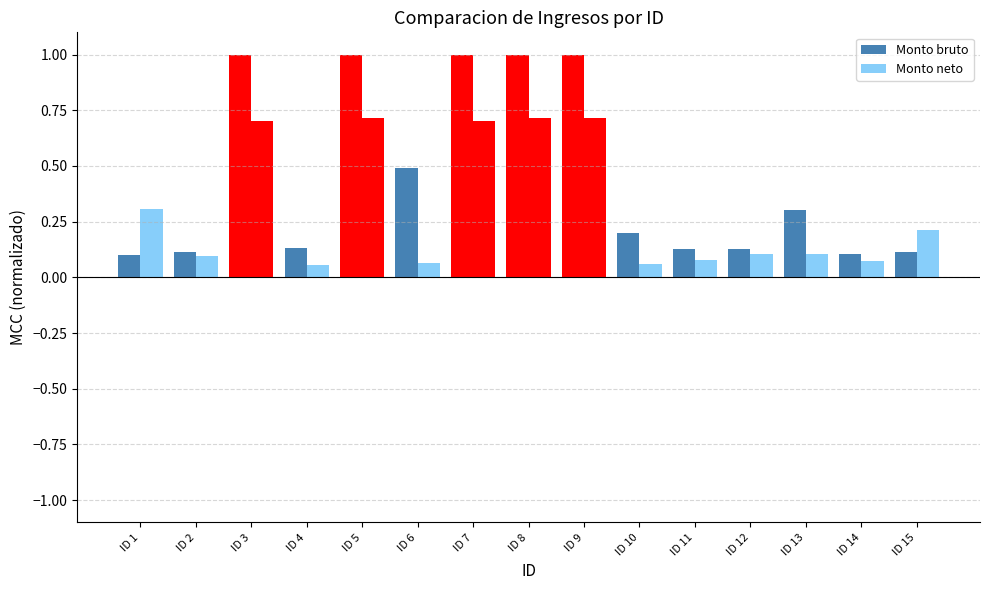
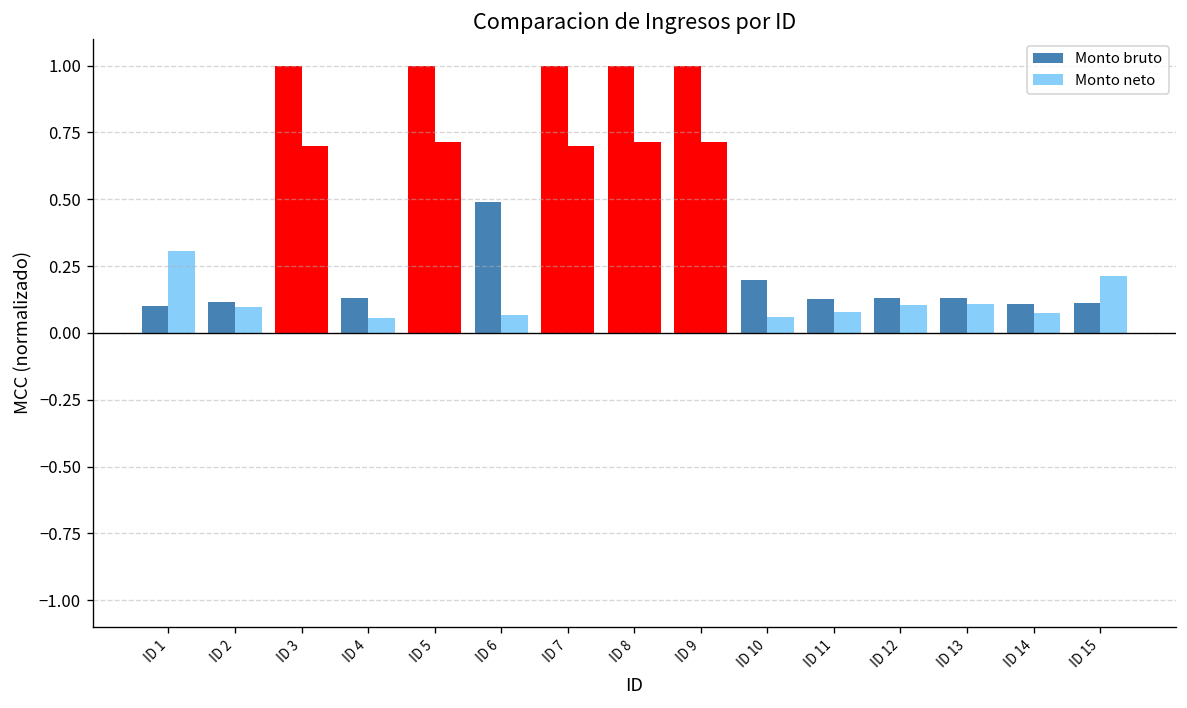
  {
    "Monto bruto": {
      "ID 1": 0.10,
      "ID 2": 0.12,
      "ID 3": 1.00,
      "ID 4": 0.13,
      "ID 5": 1.00,
      "ID 6": 0.49,
      "ID 7": 1.00,
      "ID 8": 1.00,
      "ID 9": 1.00,
      "ID 10": 0.20,
      "ID 11": 0.13,
      "ID 12": 0.13,
-     "ID 13": 0.30,
+     "ID 13": 0.13,
      "ID 14": 0.11,
      "ID 15": 0.11
    },
    "Monto neto": {
      "ID 1": 0.31,
      "ID 2": 0.10,
      "ID 3": 0.70,
      "ID 4": 0.06,
      "ID 5": 0.71,
      "ID 6": 0.07,
      "ID 7": 0.70,
      "ID 8": 0.71,
      "ID 9": 0.71,
      "ID 10": 0.06,
      "ID 11": 0.08,
      "ID 12": 0.11,
      "ID 13": 0.11,
      "ID 14": 0.08,
      "ID 15": 0.21
    }
  }
